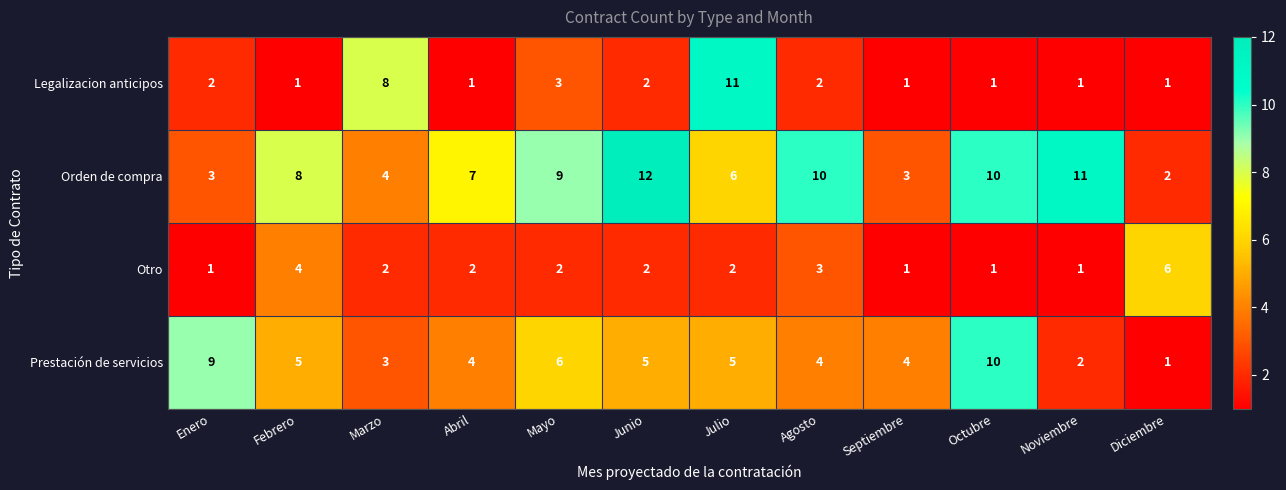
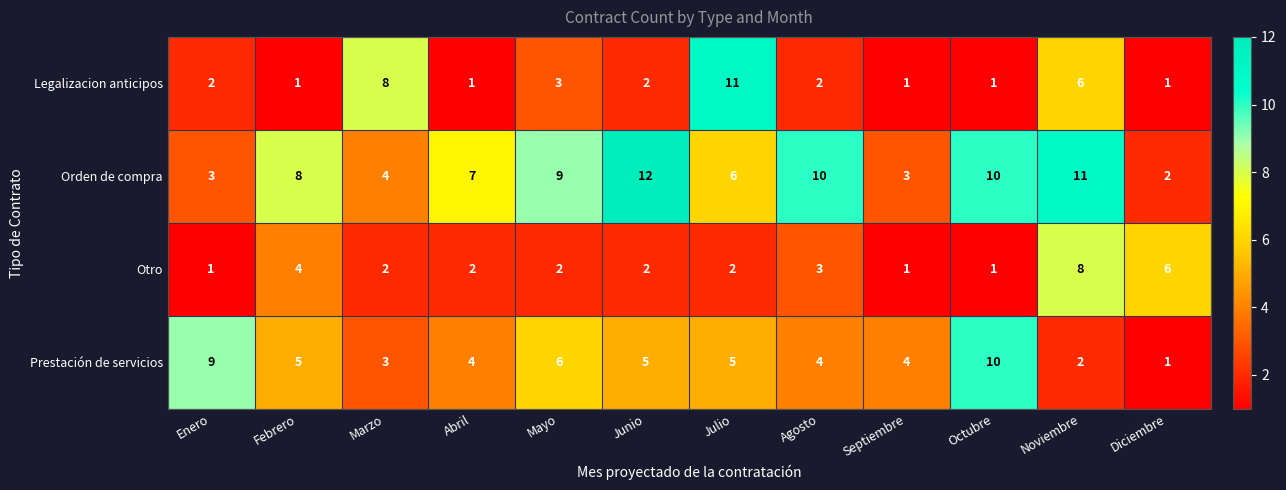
  {
    "Legalizacion anticipos": {
      "Enero": 2,
      "Febrero": 1,
      "Marzo": 8,
      "Abril": 1,
      "Mayo": 3,
      "Junio": 2,
      "Julio": 11,
      "Agosto": 2,
      "Septiembre": 1,
      "Octubre": 1,
-     "Noviembre": 1,
+     "Noviembre": 6,
      "Diciembre": 1
    },
    "Orden de compra": {
      "Enero": 3,
      "Febrero": 8,
      "Marzo": 4,
      "Abril": 7,
      "Mayo": 9,
      "Junio": 12,
      "Julio": 6,
      "Agosto": 10,
      "Septiembre": 3,
      "Octubre": 10,
      "Noviembre": 11,
      "Diciembre": 2
    },
    "Otro": {
      "Enero": 1,
      "Febrero": 4,
      "Marzo": 2,
      "Abril": 2,
      "Mayo": 2,
      "Junio": 2,
      "Julio": 2,
      "Agosto": 3,
      "Septiembre": 1,
      "Octubre": 1,
-     "Noviembre": 1,
+     "Noviembre": 8,
      "Diciembre": 6
    },
    "Prestación de servicios": {
      "Enero": 9,
      "Febrero": 5,
      "Marzo": 3,
      "Abril": 4,
      "Mayo": 6,
      "Junio": 5,
      "Julio": 5,
      "Agosto": 4,
      "Septiembre": 4,
      "Octubre": 10,
      "Noviembre": 2,
      "Diciembre": 1
    }
  }
